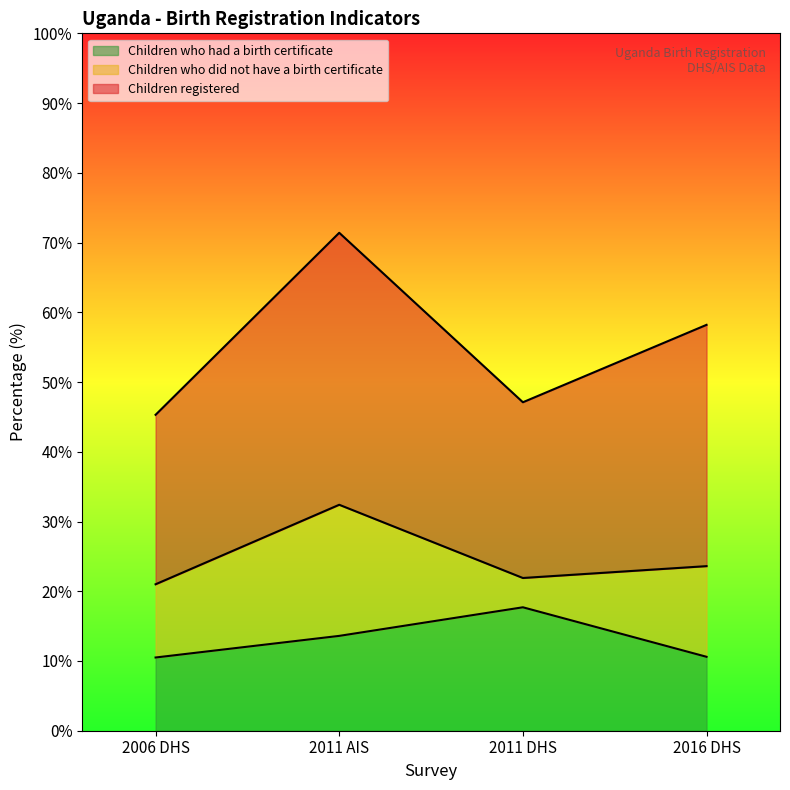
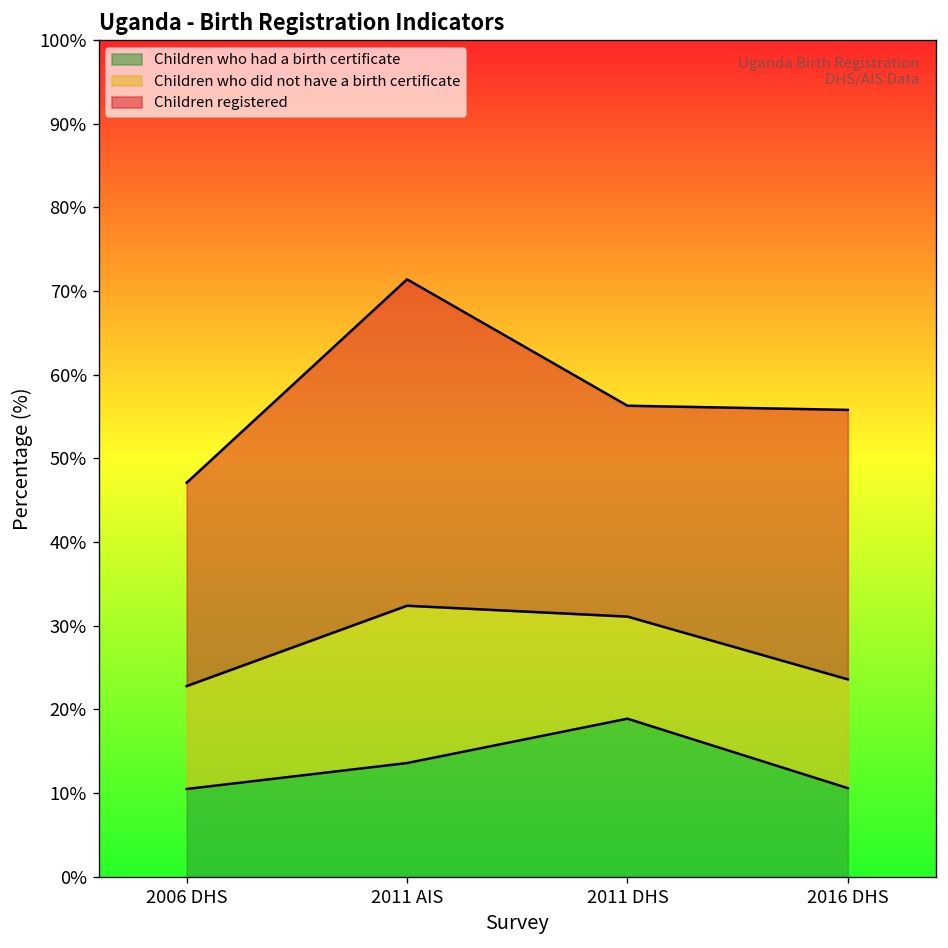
  {
    "Children who had a birth certificate": {
      "2006 DHS": "11%",
      "2011 AIS": "14%",
-     "2011 DHS": "18%",
+     "2011 DHS": "19%",
      "2016 DHS": "11%"
    },
    "Children who did not have a birth certificate": {
-     "2006 DHS": "11%",
+     "2006 DHS": "12%",
      "2011 AIS": "19%",
-     "2011 DHS": "4%",
+     "2011 DHS": "12%",
      "2016 DHS": "13%"
    },
    "Children registered": {
      "2006 DHS": "24%",
      "2011 AIS": "39%",
      "2011 DHS": "25%",
-     "2016 DHS": "35%"
+     "2016 DHS": "32%"
    }
  }
